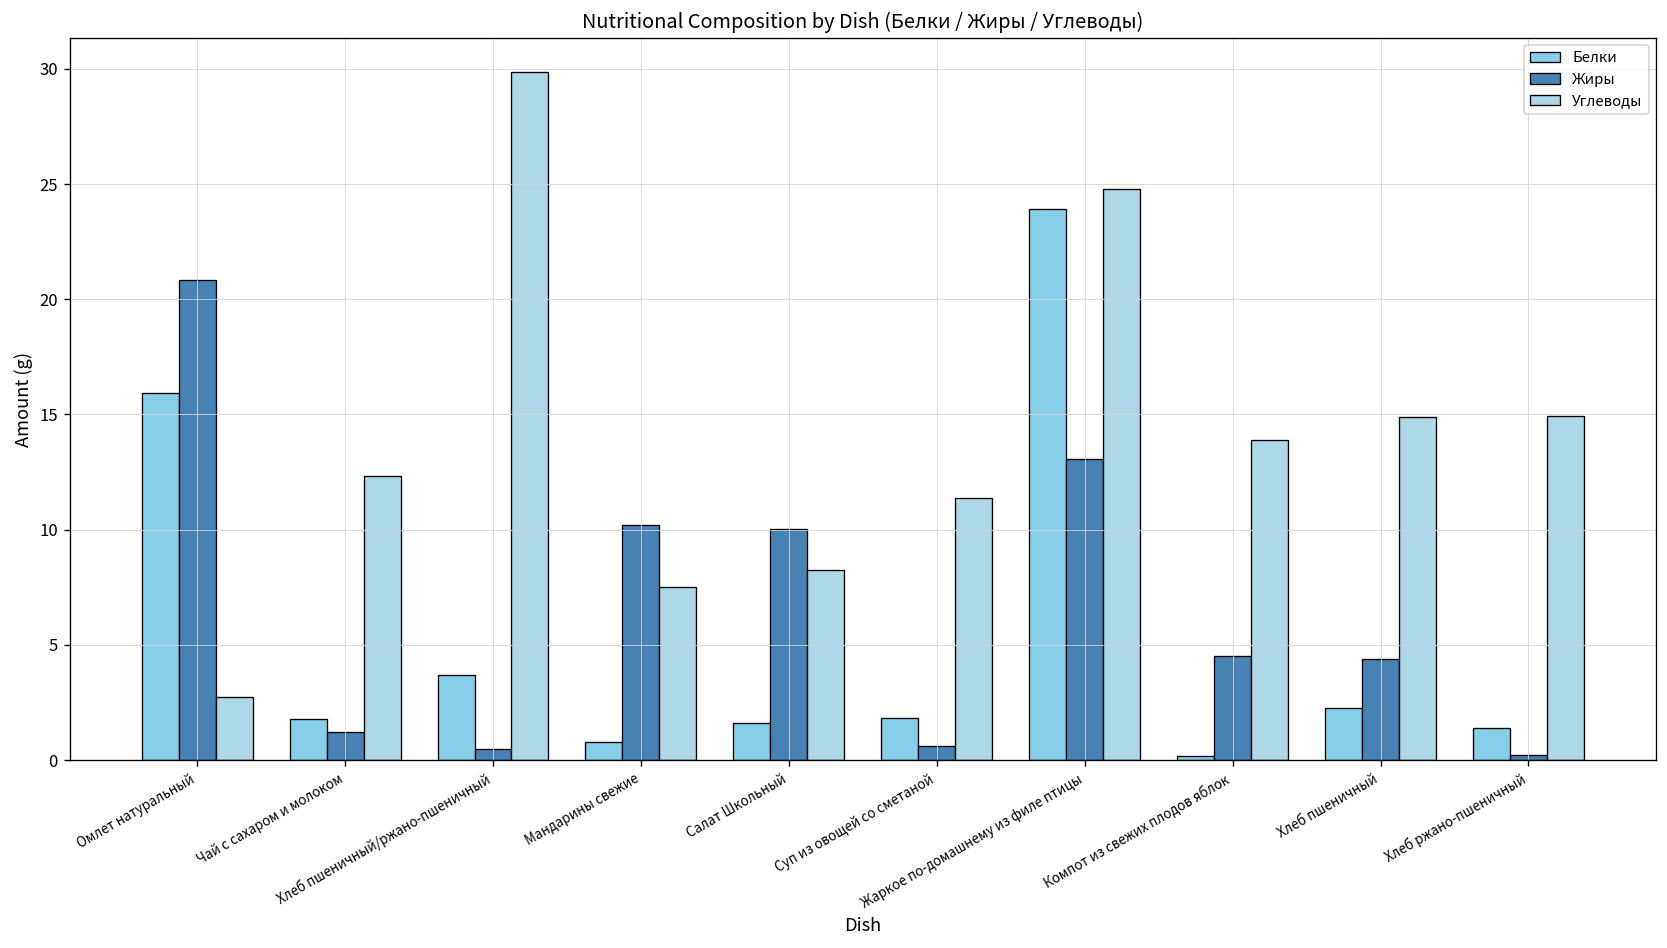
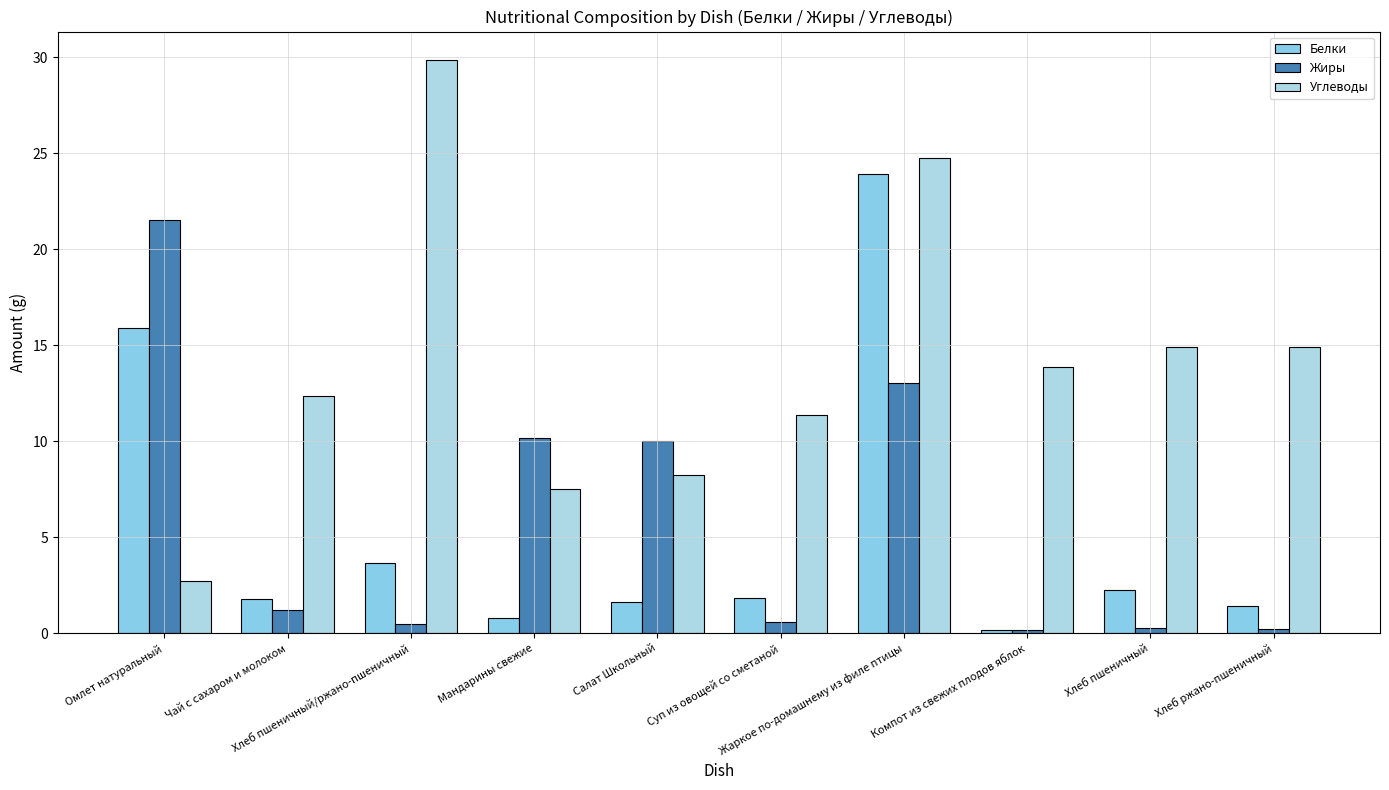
  {
    "Жиры": {
-     "Омлет натуральный": 20.8,
+     "Омлет натуральный": 21.6,
      "Чай с сахаром и молоком": 1.2,
      "Хлеб пшеничный/ржано-пшеничный": 0.5,
      "Мандарины свежие": 10.2,
      "Салат Школьный": 10.0,
      "Суп из овощей со сметаной": 0.6,
      "Жаркое по-домашнему из филе птицы": 13.1,
-     "Компот из свежих плодов яблок": 4.5,
-     "Хлеб пшеничный": 4.4,
+     "Компот из свежих плодов яблок": 0.2,
+     "Хлеб пшеничный": 0.3,
      "Хлеб ржано-пшеничный": 0.2
    }
  }
